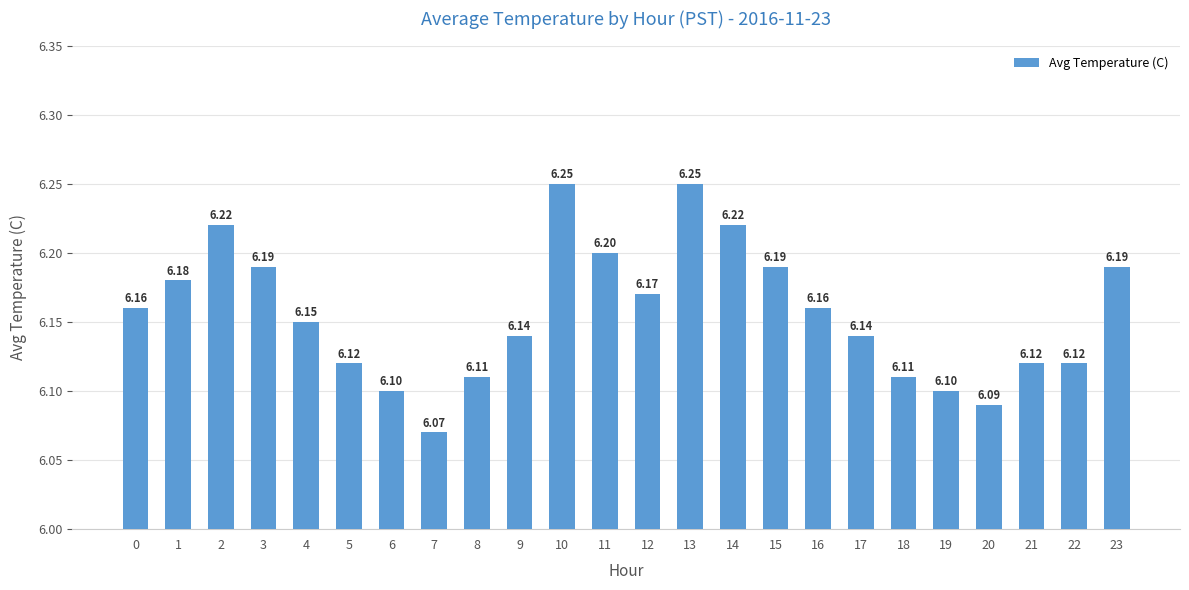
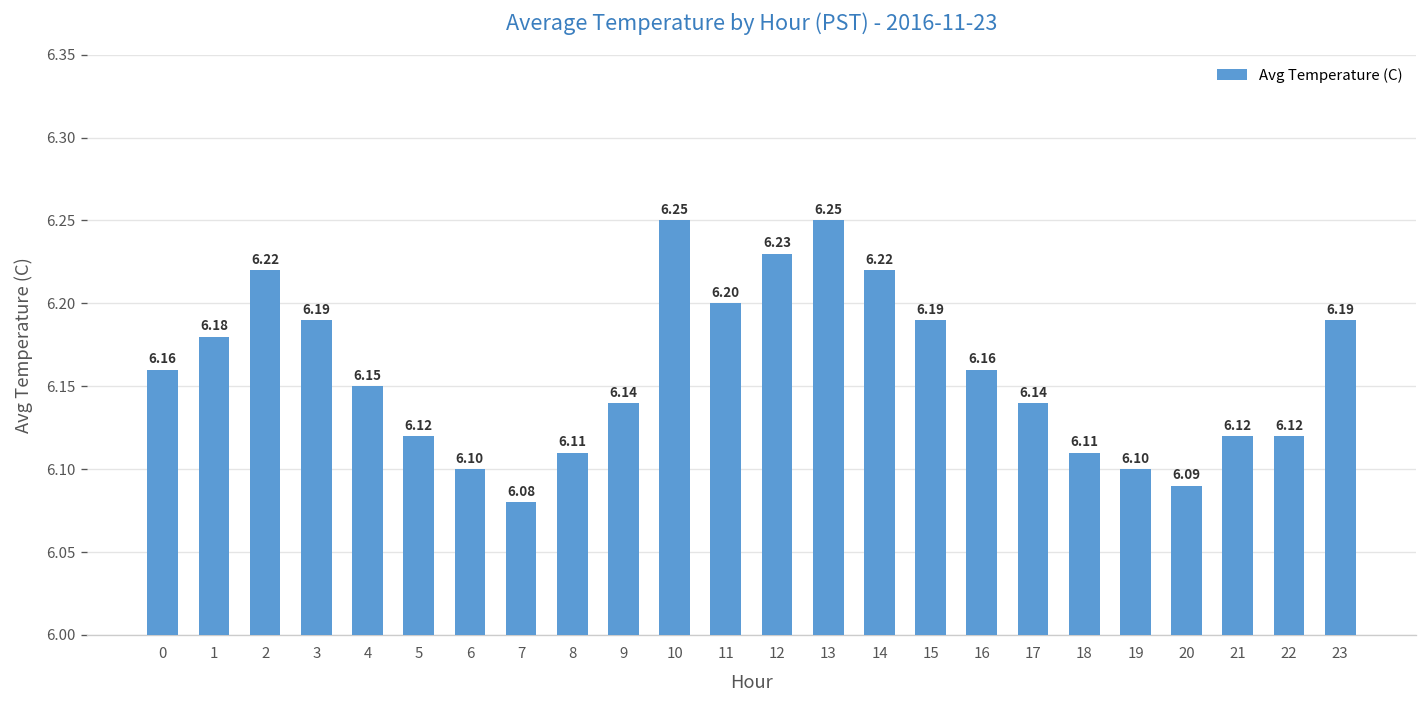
  {
    "0": 6.16,
    "1": 6.18,
    "2": 6.22,
    "3": 6.19,
    "4": 6.15,
    "5": 6.12,
    "6": 6.10,
-   "7": 6.07,
+   "7": 6.08,
    "8": 6.11,
    "9": 6.14,
    "10": 6.25,
    "11": 6.20,
-   "12": 6.17,
+   "12": 6.23,
    "13": 6.25,
    "14": 6.22,
    "15": 6.19,
    "16": 6.16,
    "17": 6.14,
    "18": 6.11,
    "19": 6.10,
    "20": 6.09,
    "21": 6.12,
    "22": 6.12,
    "23": 6.19
  }
